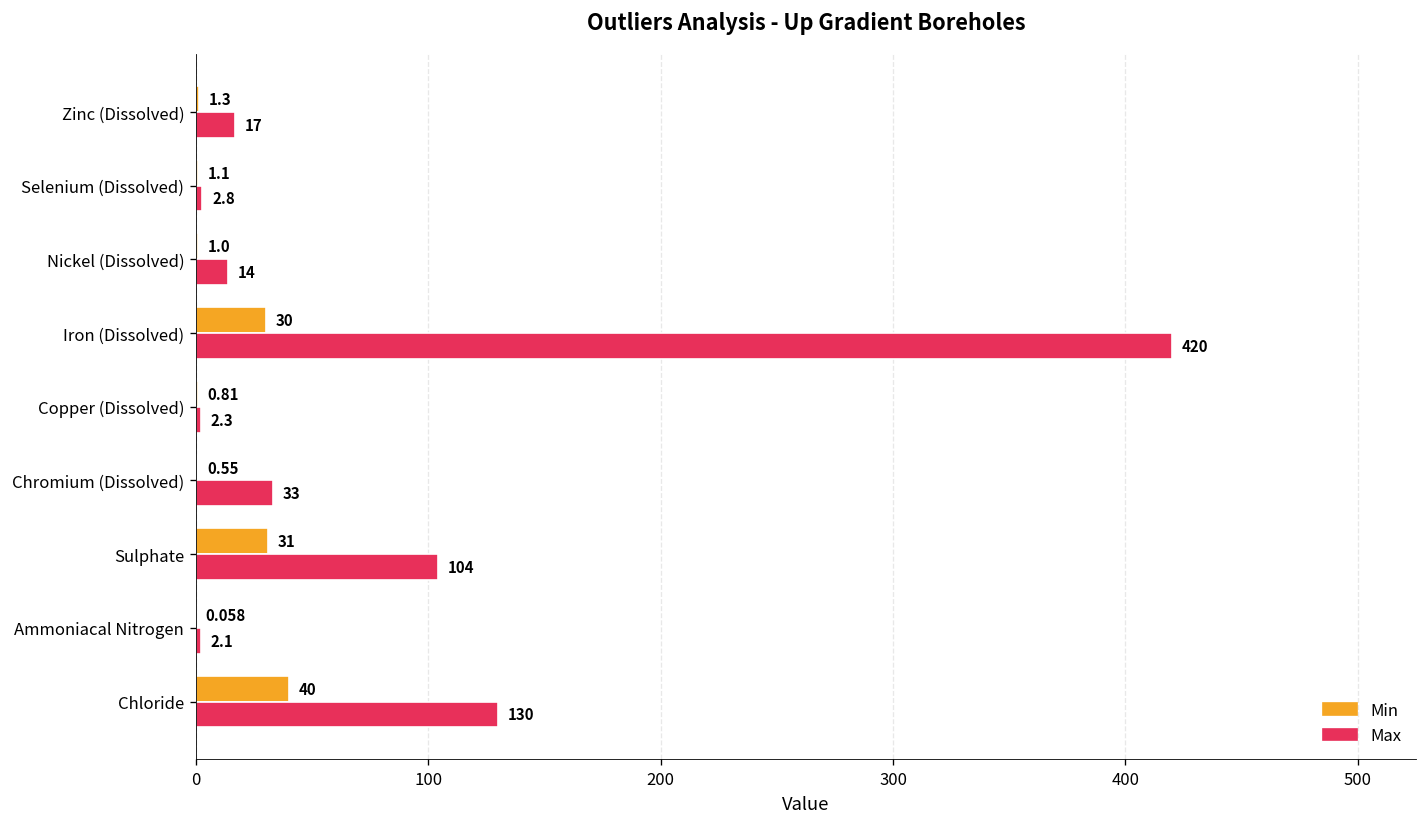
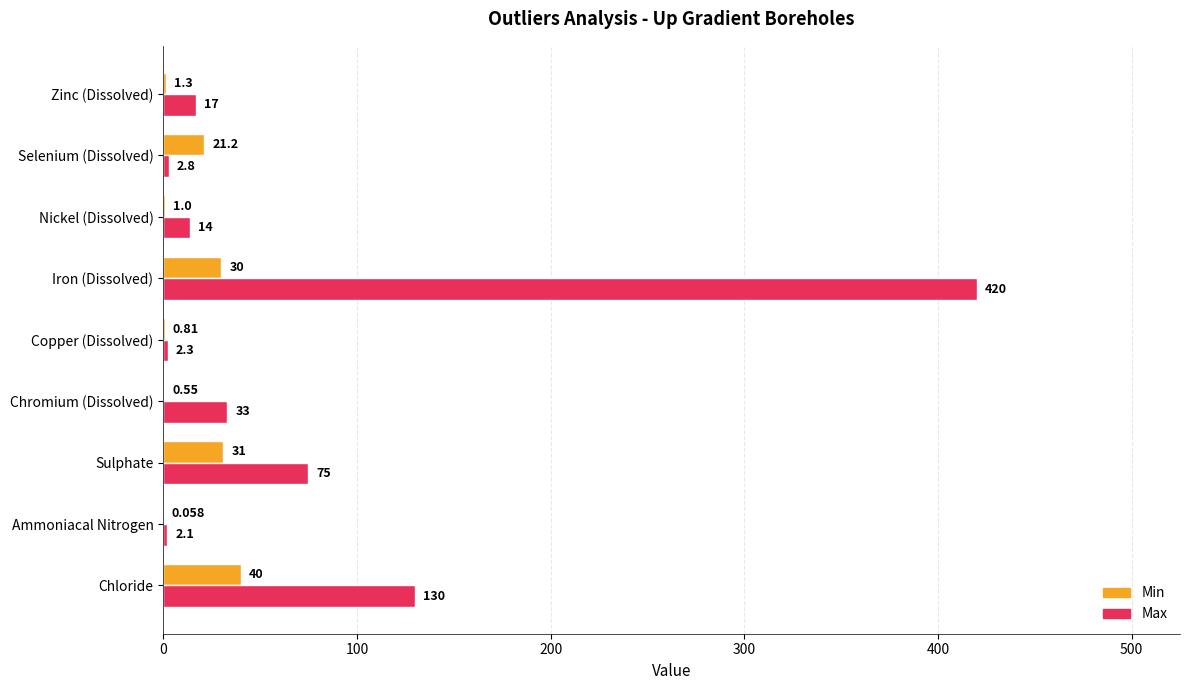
  {
    "Min": {
      "Zinc (Dissolved)": 1.3,
-     "Selenium (Dissolved)": 1.1,
+     "Selenium (Dissolved)": 21.2,
      "Nickel (Dissolved)": 1.0,
      "Iron (Dissolved)": 30,
      "Copper (Dissolved)": 0.81,
      "Chromium (Dissolved)": 0.55,
      "Sulphate": 31,
      "Ammoniacal Nitrogen": 0.058,
      "Chloride": 40
    },
    "Max": {
      "Zinc (Dissolved)": 17,
      "Selenium (Dissolved)": 2.8,
      "Nickel (Dissolved)": 14,
      "Iron (Dissolved)": 420,
      "Copper (Dissolved)": 2.3,
      "Chromium (Dissolved)": 33,
-     "Sulphate": 104,
+     "Sulphate": 75,
      "Ammoniacal Nitrogen": 2.1,
      "Chloride": 130
    }
  }
